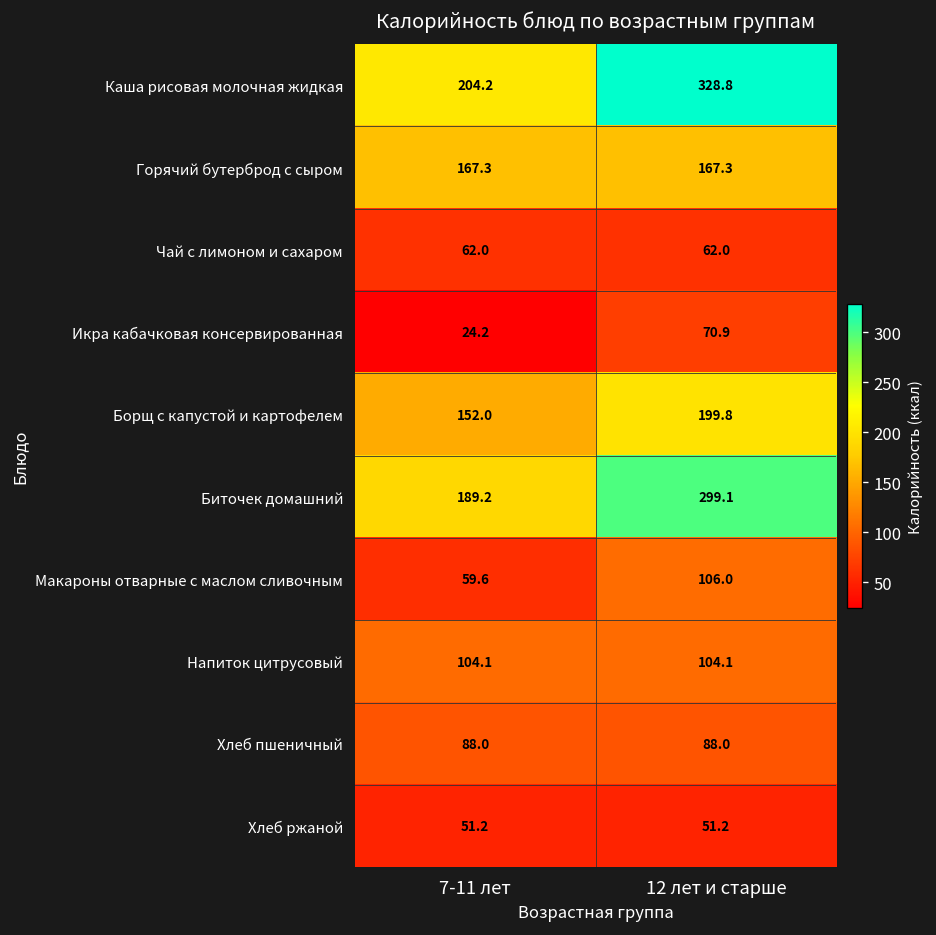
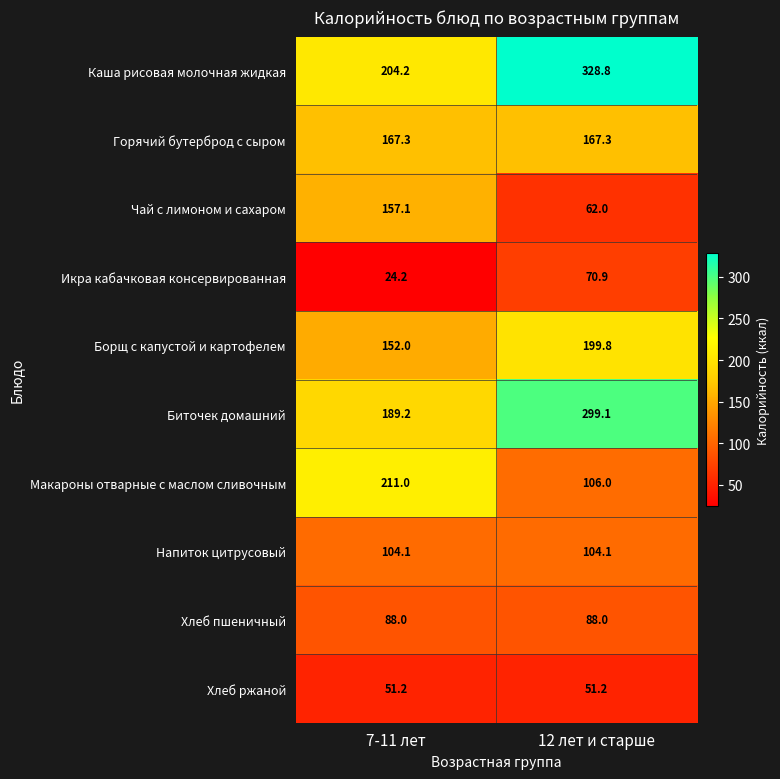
  {
    "Каша рисовая молочная жидкая": {
      "7-11 лет": 204.2,
      "12 лет и старше": 328.8
    },
    "Горячий бутерброд с сыром": {
      "7-11 лет": 167.3,
      "12 лет и старше": 167.3
    },
    "Чай с лимоном и сахаром": {
-     "7-11 лет": 62.0,
+     "7-11 лет": 157.1,
      "12 лет и старше": 62.0
    },
    "Икра кабачковая консервированная": {
      "7-11 лет": 24.2,
      "12 лет и старше": 70.9
    },
    "Борщ с капустой и картофелем": {
      "7-11 лет": 152.0,
      "12 лет и старше": 199.8
    },
    "Биточек домашний": {
      "7-11 лет": 189.2,
      "12 лет и старше": 299.1
    },
    "Макароны отварные с маслом сливочным": {
-     "7-11 лет": 59.6,
+     "7-11 лет": 211.0,
      "12 лет и старше": 106.0
    },
    "Напиток цитрусовый": {
      "7-11 лет": 104.1,
      "12 лет и старше": 104.1
    },
    "Хлеб пшеничный": {
      "7-11 лет": 88.0,
      "12 лет и старше": 88.0
    },
    "Хлеб ржаной": {
      "7-11 лет": 51.2,
      "12 лет и старше": 51.2
    }
  }
